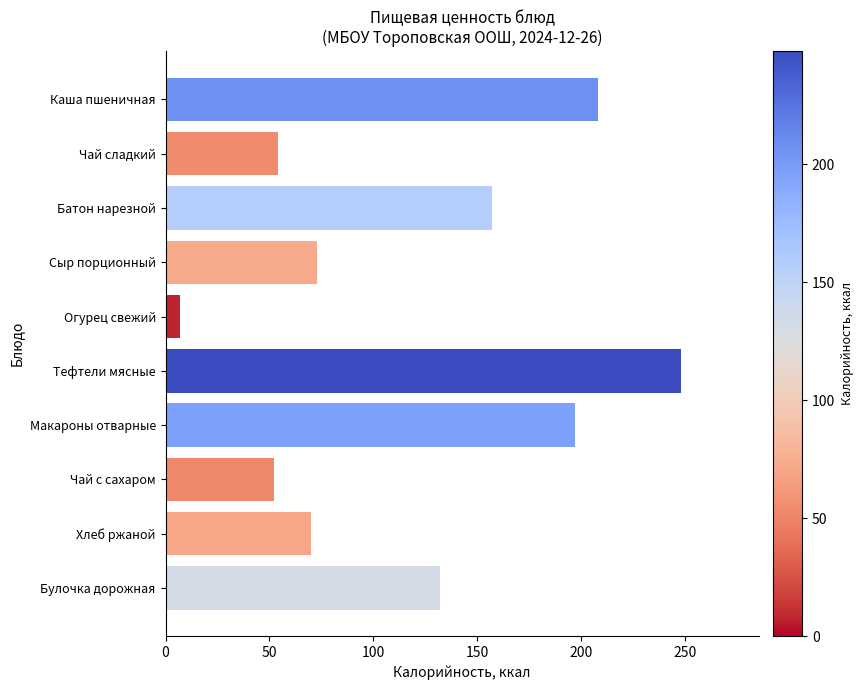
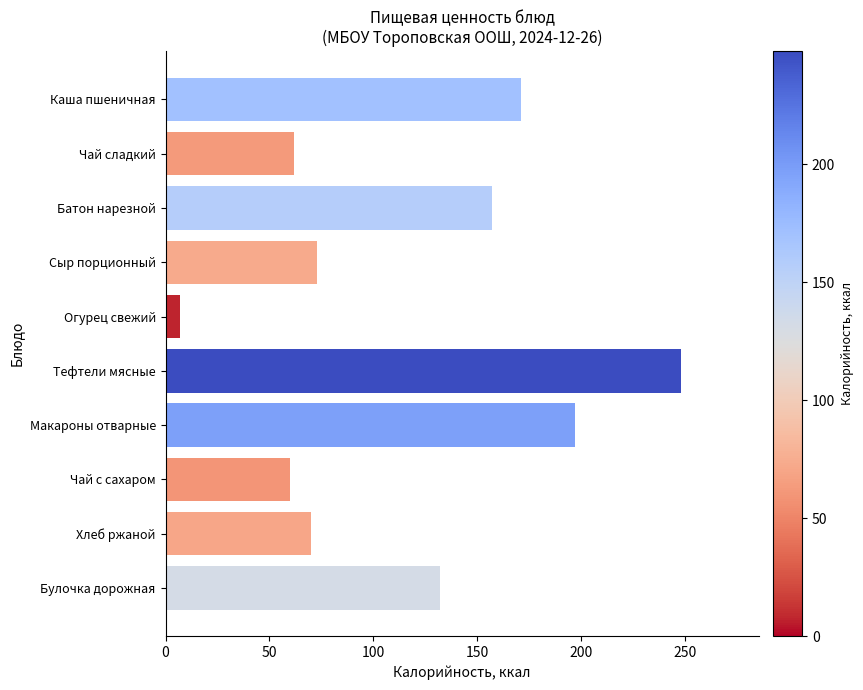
  {
-   "Каша пшеничная": 208,
-   "Чай сладкий": 54,
+   "Каша пшеничная": 171,
+   "Чай сладкий": 62,
    "Батон нарезной": 157,
    "Сыр порционный": 73,
    "Огурец свежий": 7,
    "Тефтели мясные": 248,
    "Макароны отварные": 197,
-   "Чай с сахаром": 52,
+   "Чай с сахаром": 60,
    "Хлеб ржаной": 70,
    "Булочка дорожная": 132
  }
